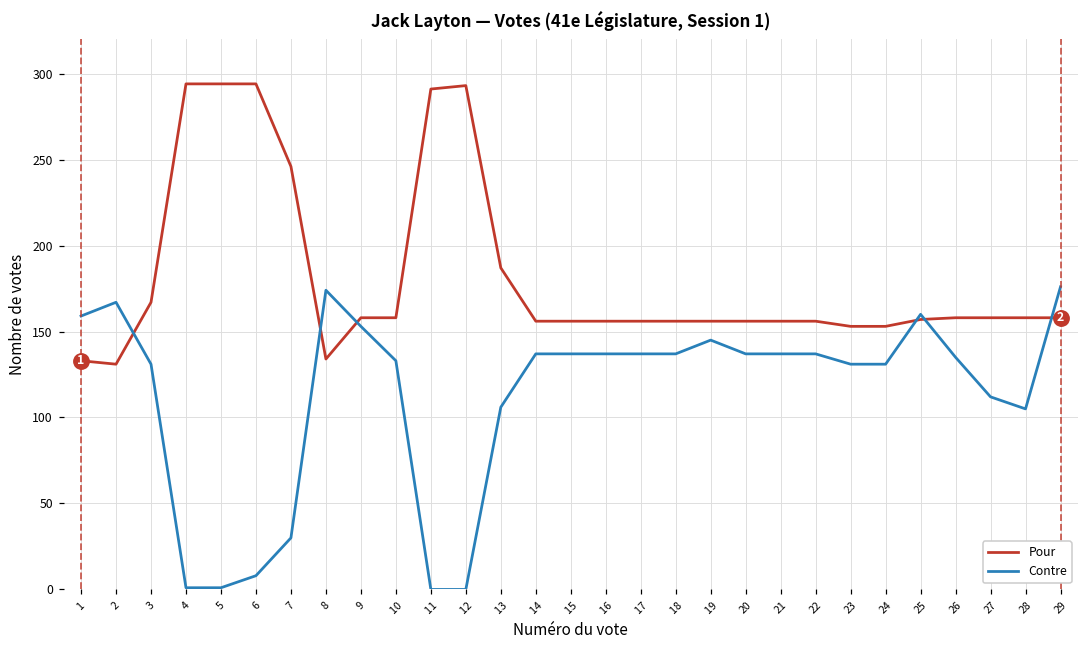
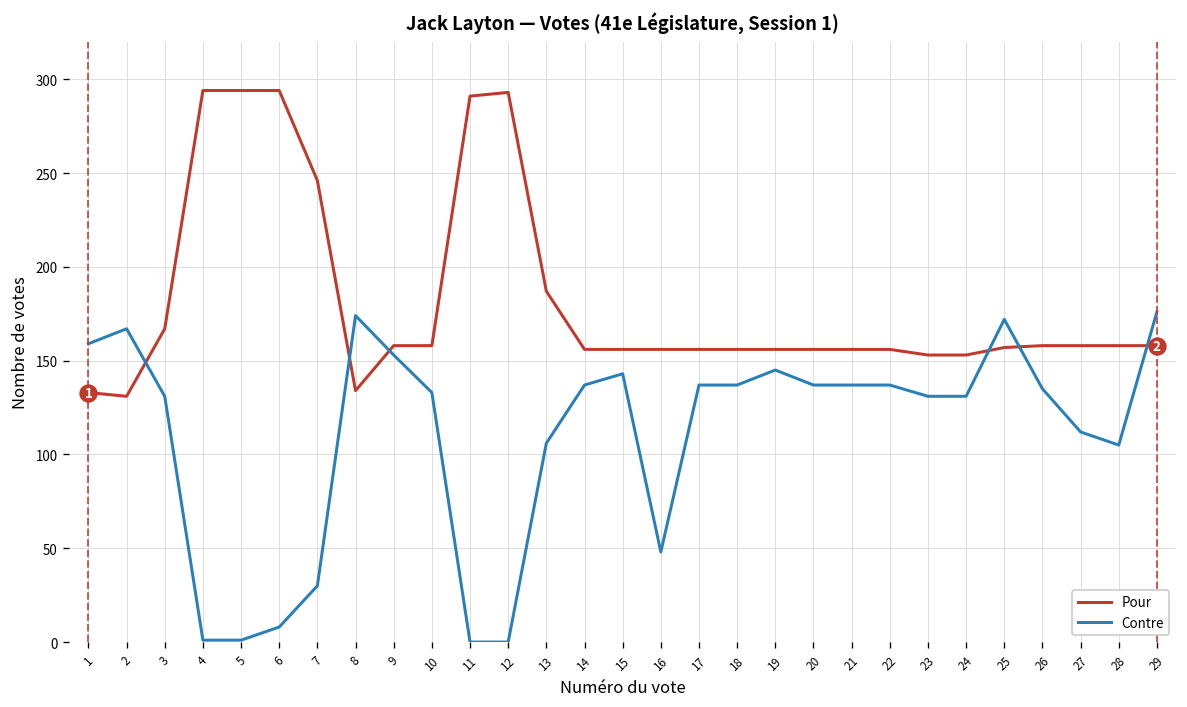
  {
    "Contre": {
      "1": 159,
      "2": 167,
      "3": 131,
      "4": 1,
      "5": 1,
      "6": 8,
      "7": 30,
      "8": 174,
      "9": 153,
      "10": 133,
      "11": 0,
      "12": 0,
      "13": 106,
      "14": 137,
-     "15": 137,
-     "16": 137,
+     "15": 143,
+     "16": 48,
      "17": 137,
      "18": 137,
      "19": 145,
      "20": 137,
      "21": 137,
      "22": 137,
      "23": 131,
      "24": 131,
-     "25": 160,
+     "25": 172,
      "26": 135,
      "27": 112,
      "28": 105,
      "29": 176
    }
  }
